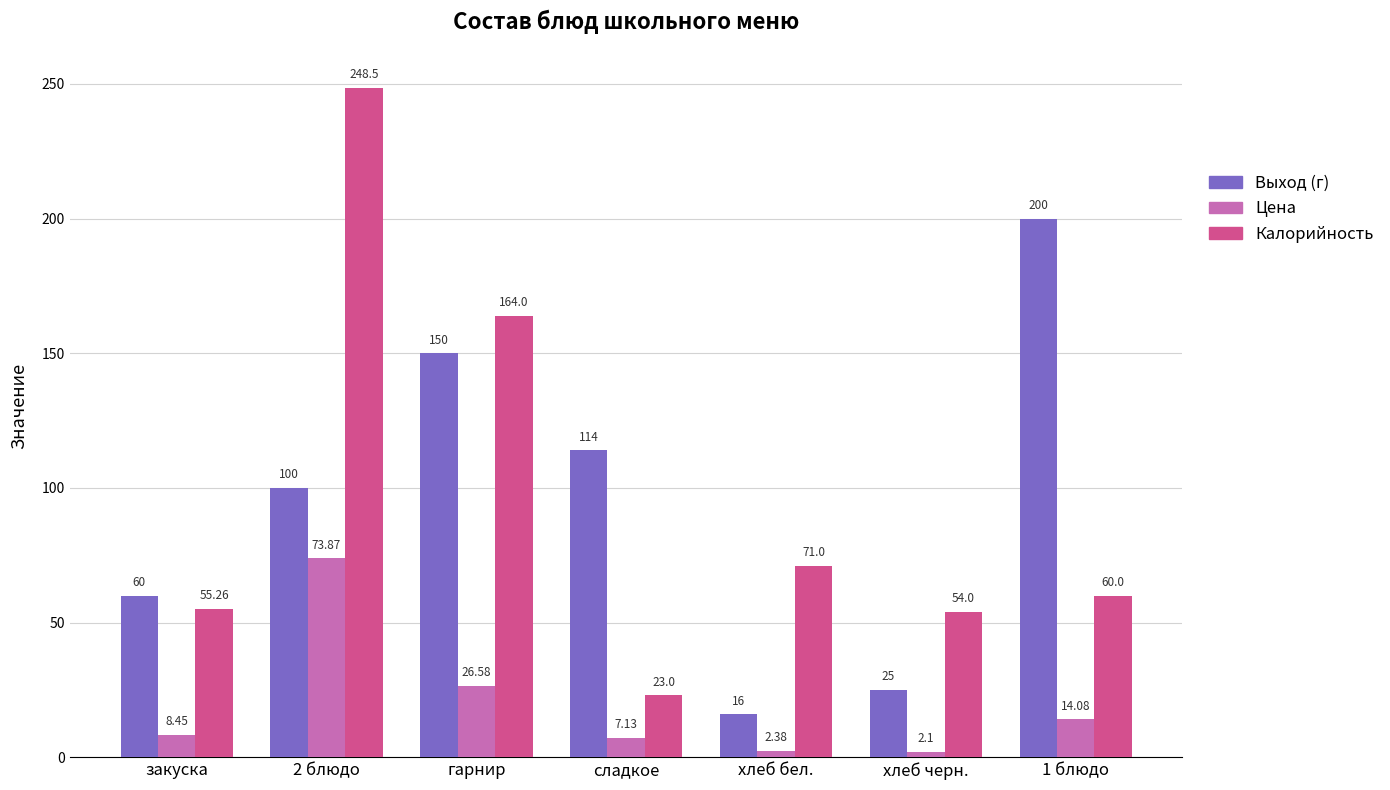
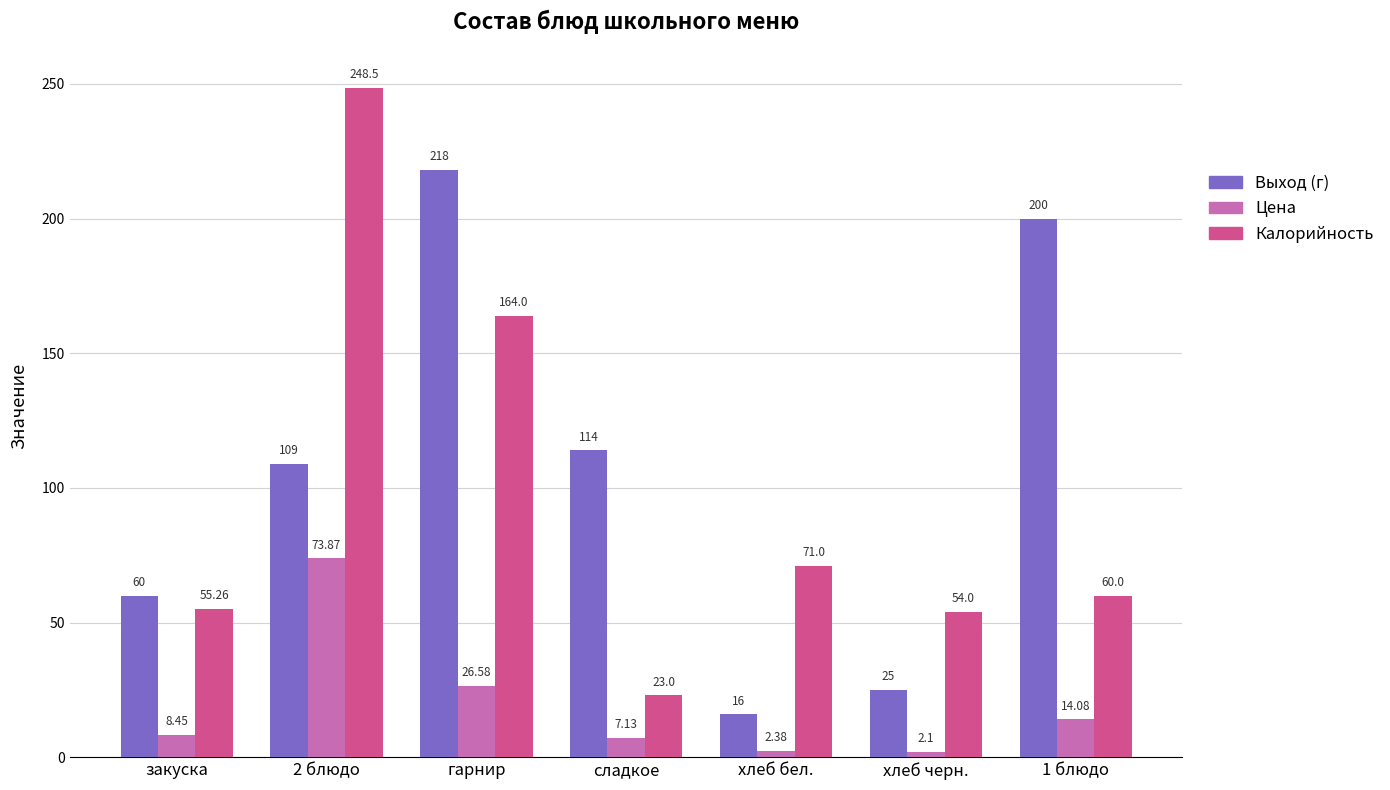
  {
    "Выход (г)": {
      "закуска": 60,
-     "2 блюдо": 100,
-     "гарнир": 150,
+     "2 блюдо": 109,
+     "гарнир": 218,
      "сладкое": 114,
      "хлеб бел.": 16,
      "хлеб черн.": 25,
      "1 блюдо": 200
    }
  }
